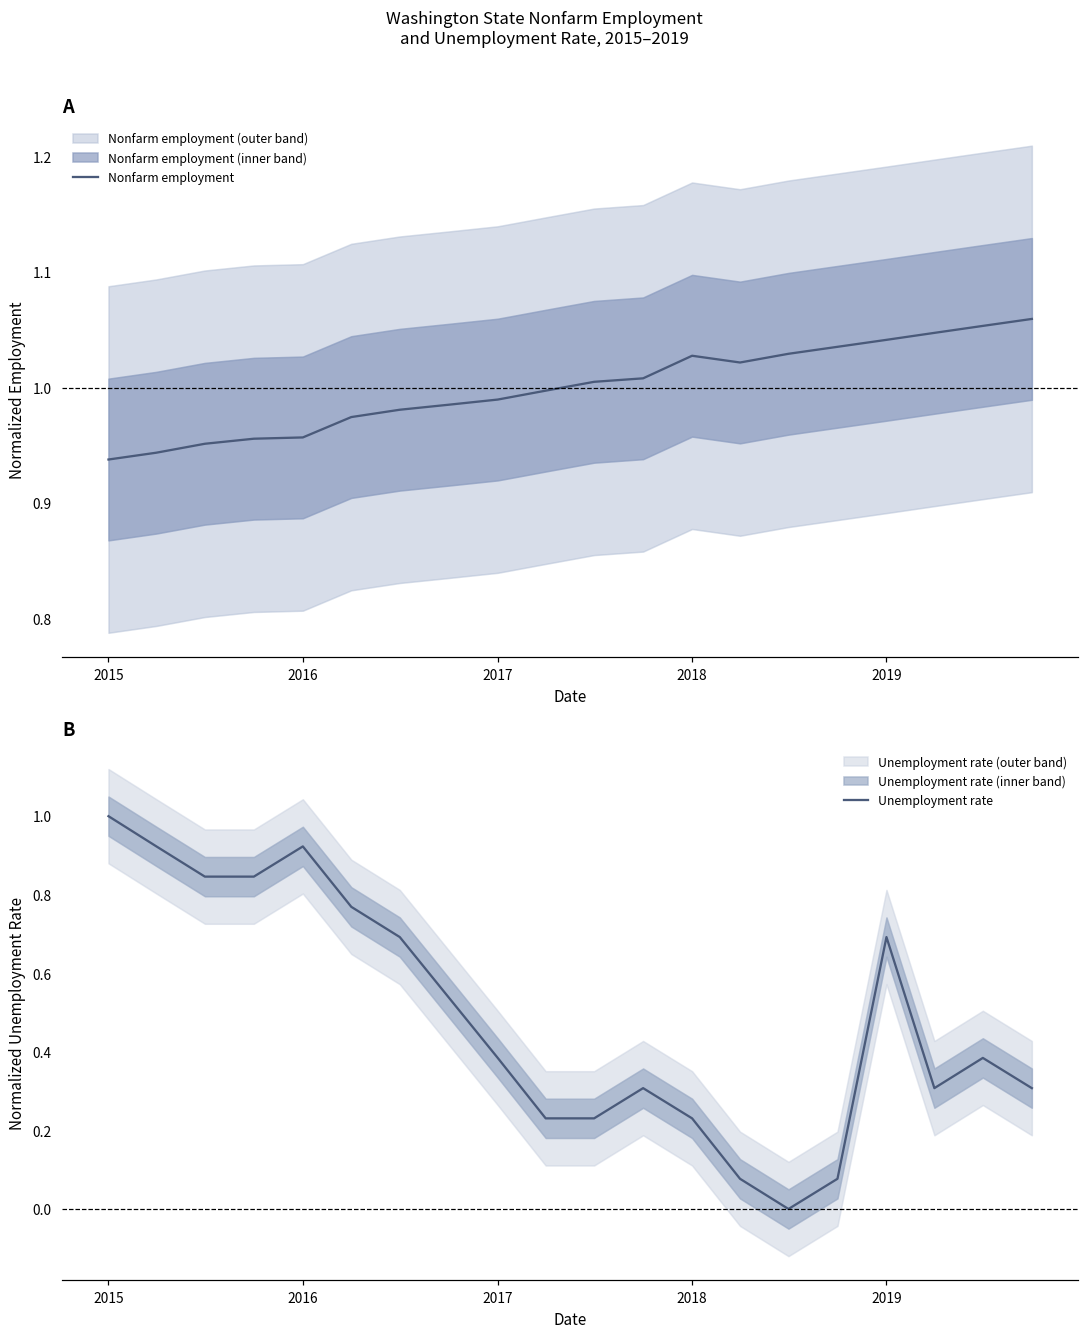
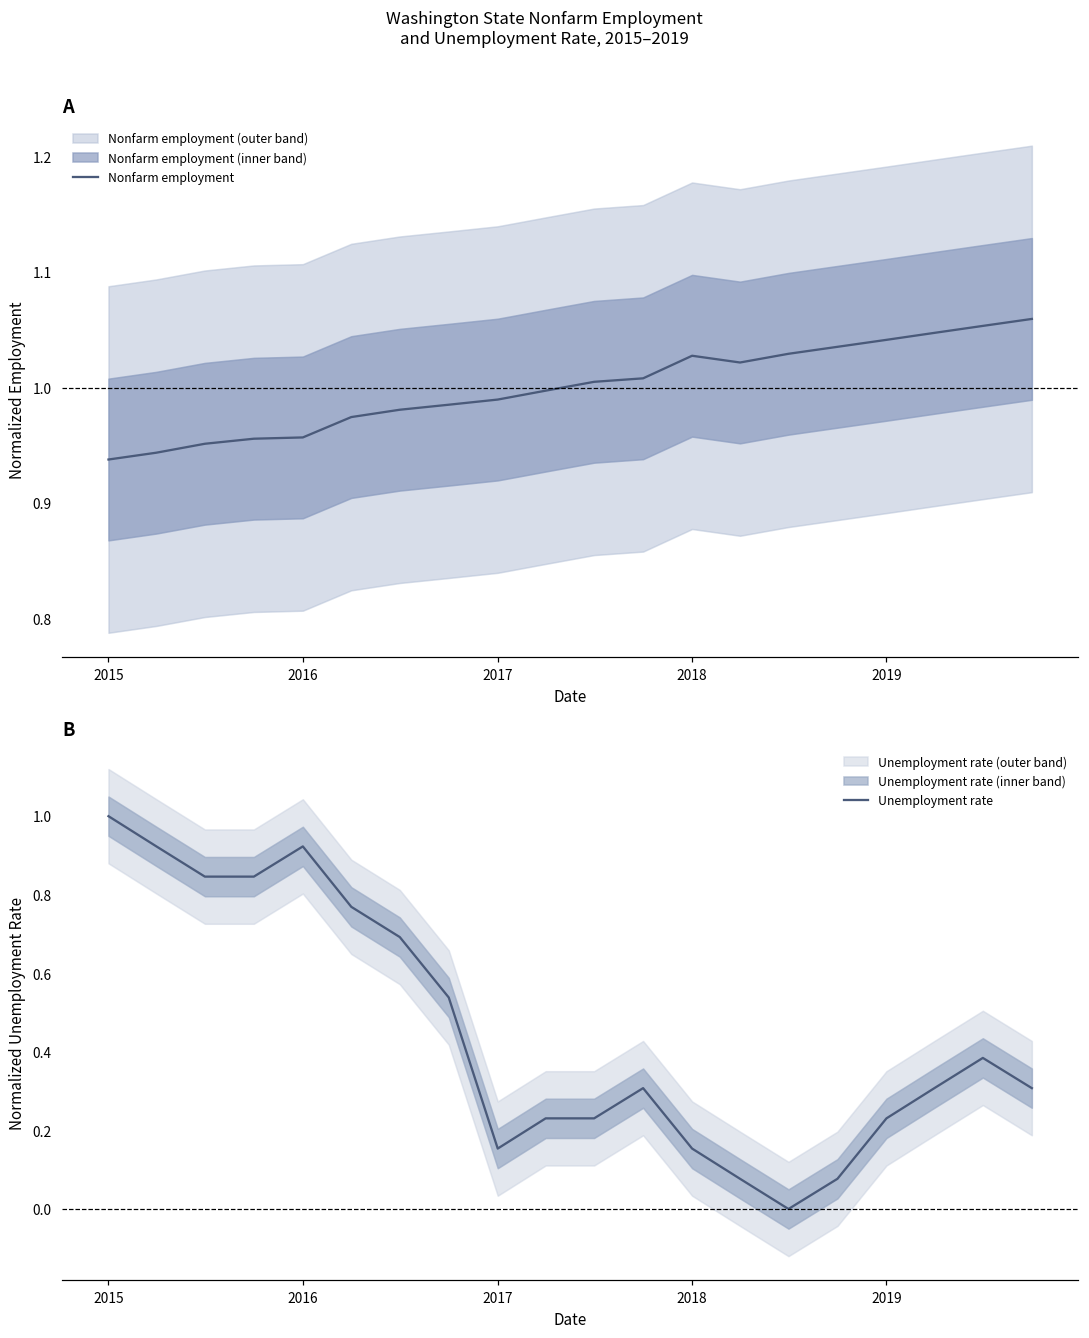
  {
    "A": {
      "Nonfarm employment": {
        "2015": 0.938,
        "2016": 0.957,
        "2017": 0.990,
        "2018": 1.028,
        "2019": 1.041
      }
    },
    "B": {
      "Unemployment rate": {
        "2015": 1.00,
        "2016": 0.92,
-       "2017": 0.38,
-       "2018": 0.23,
-       "2019": 0.69
+       "2017": 0.15,
+       "2018": 0.15,
+       "2019": 0.23
      }
    }
  }
